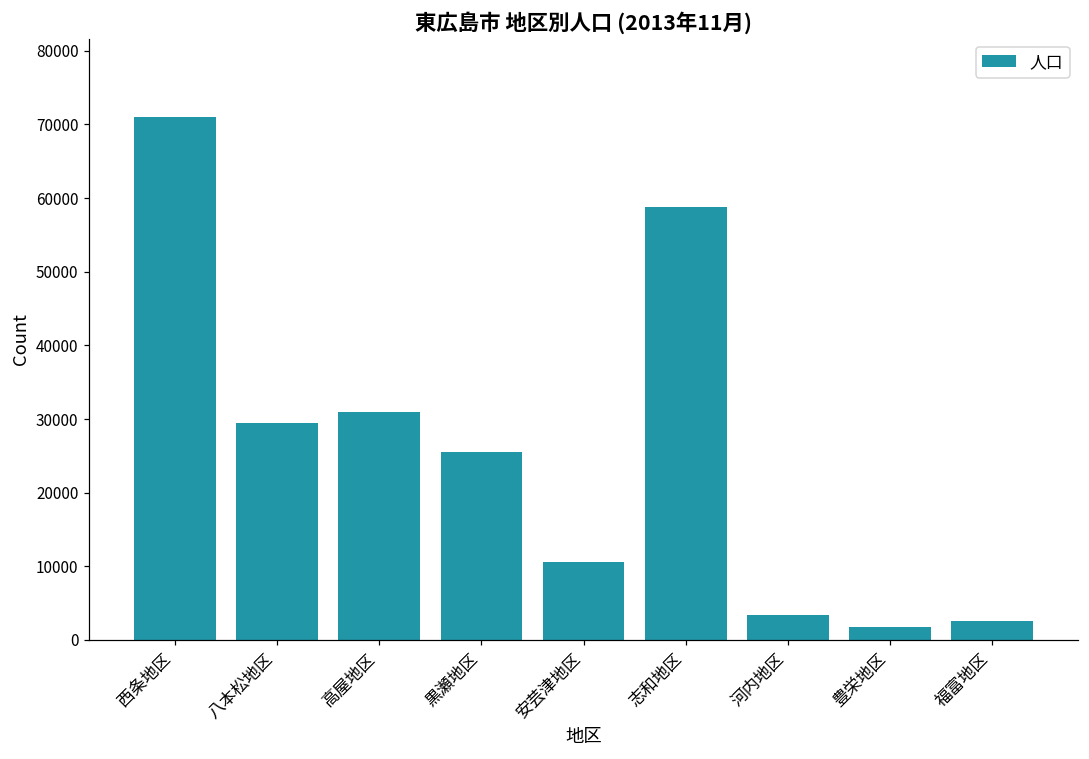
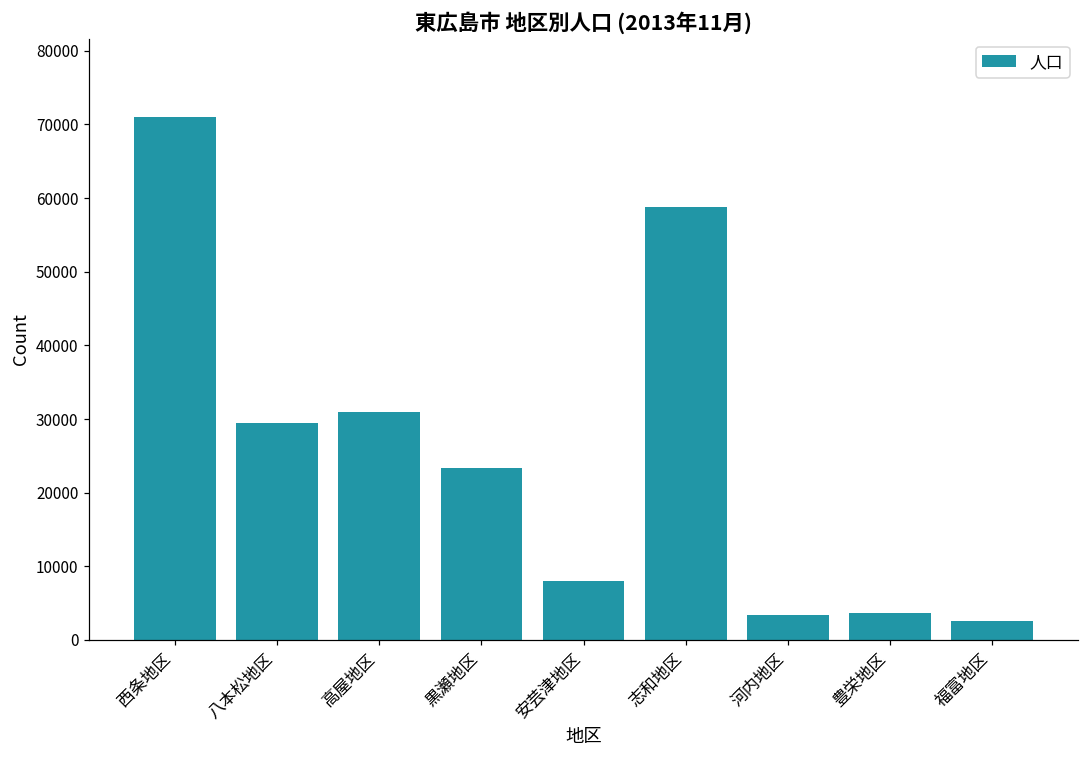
  {
    "西条地区": 71000,
    "八本松地区": 29000,
    "高屋地区": 31000,
-   "黒瀬地区": 25000,
-   "安芸津地区": 11000,
+   "黒瀬地区": 23000,
+   "安芸津地区": 8000,
    "志和地区": 59000,
    "河内地区": 3000,
-   "豊栄地区": 2000,
+   "豊栄地区": 4000,
    "福富地区": 3000
  }
